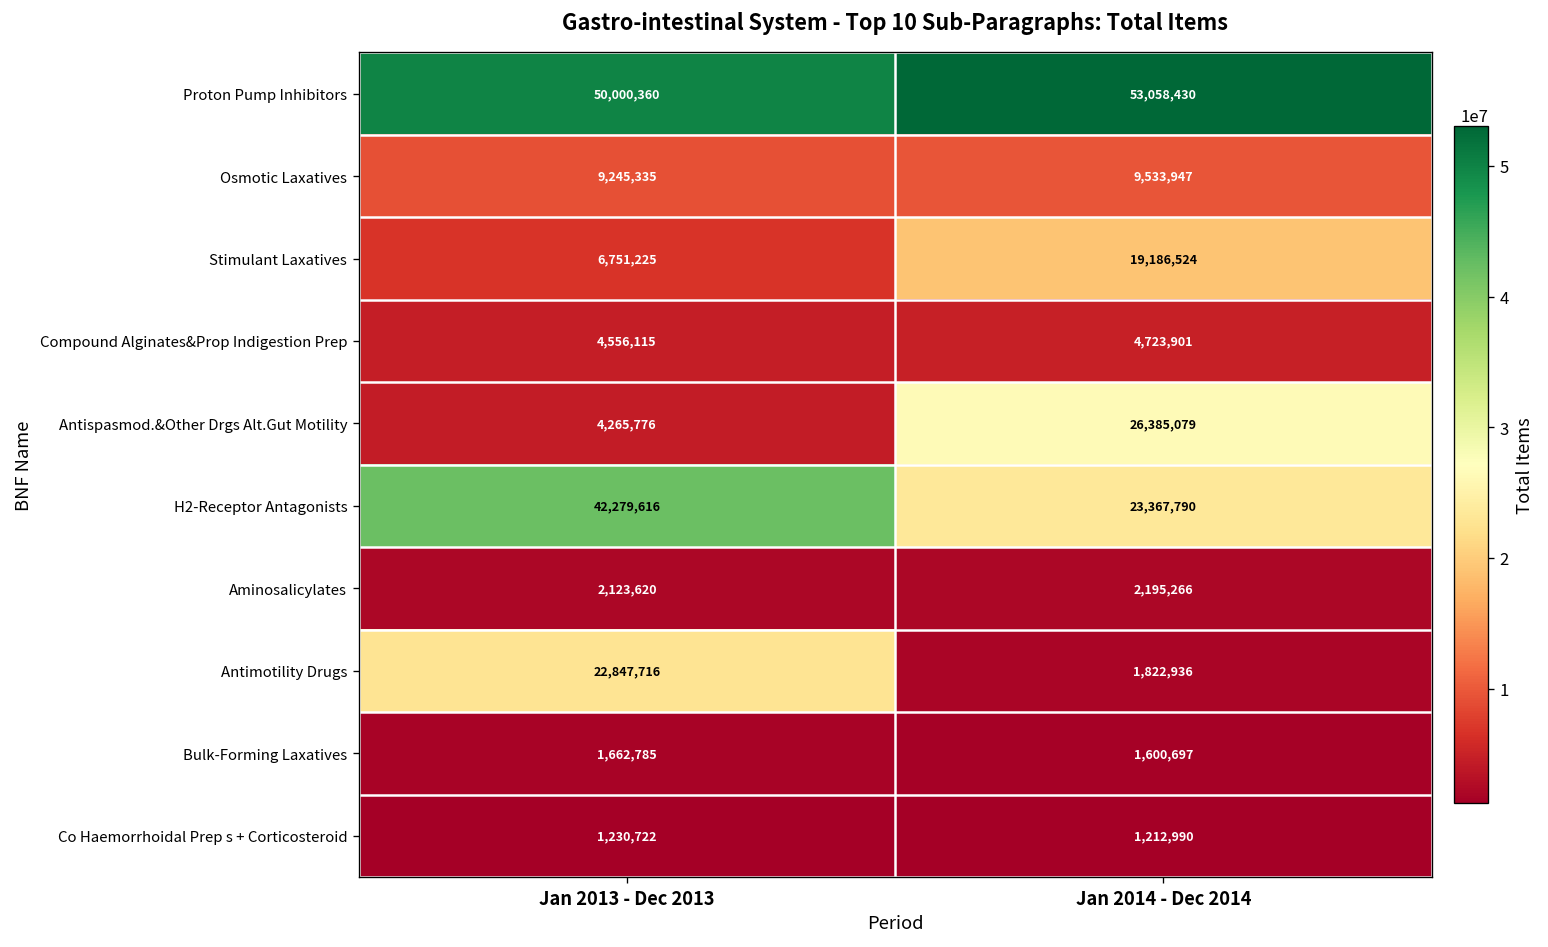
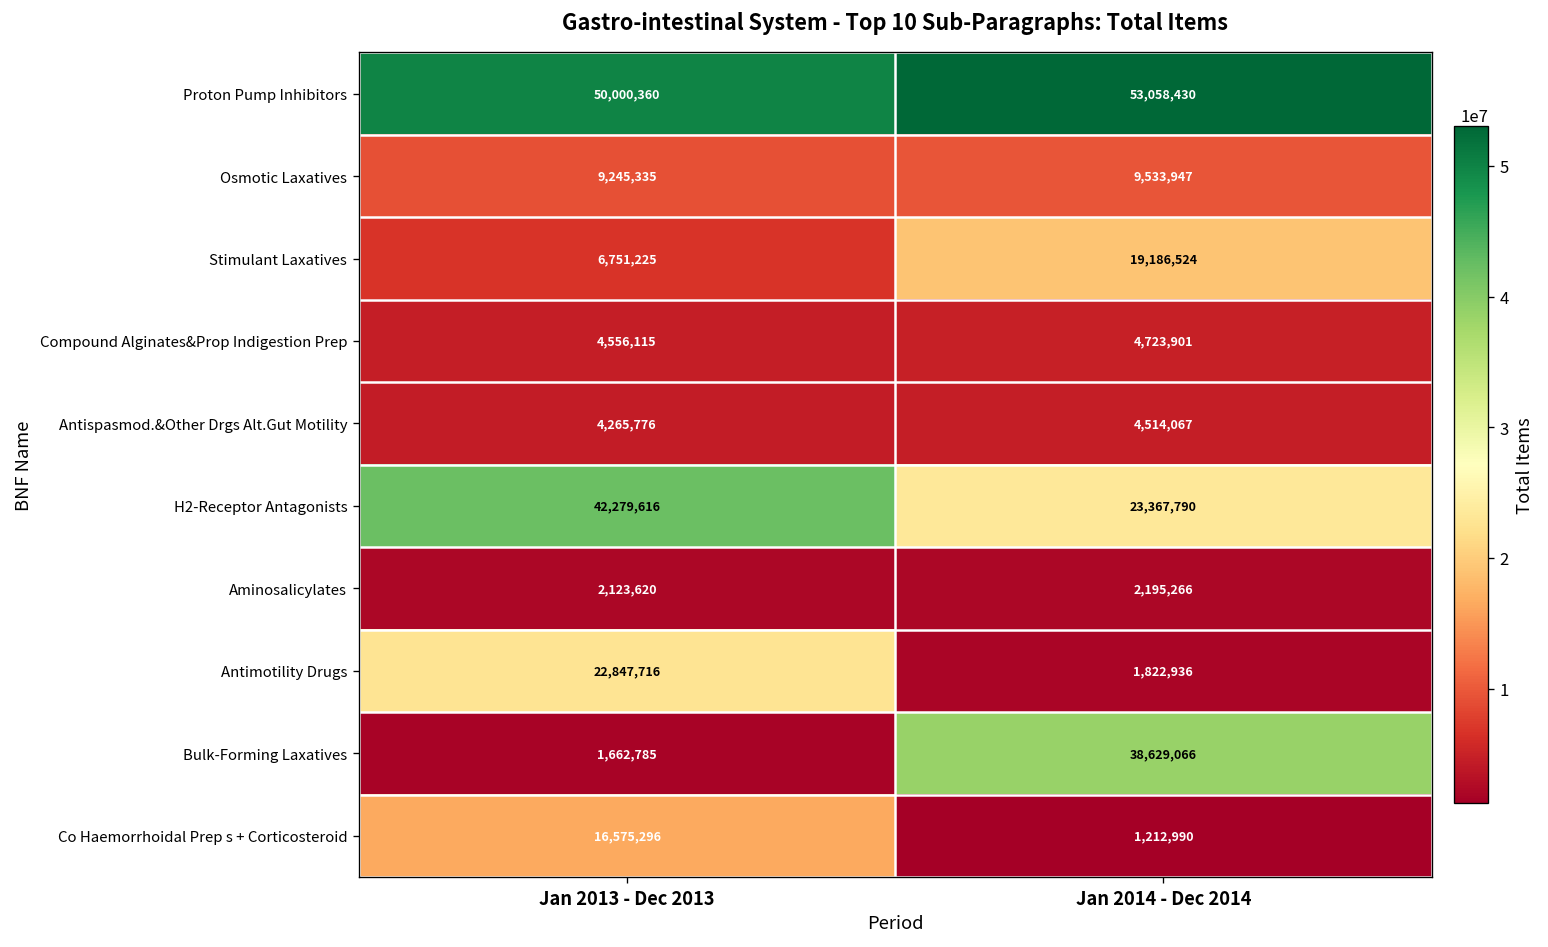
  {
    "Proton Pump Inhibitors": {
      "Jan 2013 - Dec 2013": "50,000,360",
      "Jan 2014 - Dec 2014": "53,058,430"
    },
    "Osmotic Laxatives": {
      "Jan 2013 - Dec 2013": "9,245,335",
      "Jan 2014 - Dec 2014": "9,533,947"
    },
    "Stimulant Laxatives": {
      "Jan 2013 - Dec 2013": "6,751,225",
      "Jan 2014 - Dec 2014": "19,186,524"
    },
    "Compound Alginates&Prop Indigestion Prep": {
      "Jan 2013 - Dec 2013": "4,556,115",
      "Jan 2014 - Dec 2014": "4,723,901"
    },
    "Antispasmod.&Other Drgs Alt.Gut Motility": {
      "Jan 2013 - Dec 2013": "4,265,776",
-     "Jan 2014 - Dec 2014": "26,385,079"
+     "Jan 2014 - Dec 2014": "4,514,067"
    },
    "H2-Receptor Antagonists": {
      "Jan 2013 - Dec 2013": "42,279,616",
      "Jan 2014 - Dec 2014": "23,367,790"
    },
    "Aminosalicylates": {
      "Jan 2013 - Dec 2013": "2,123,620",
      "Jan 2014 - Dec 2014": "2,195,266"
    },
    "Antimotility Drugs": {
      "Jan 2013 - Dec 2013": "22,847,716",
      "Jan 2014 - Dec 2014": "1,822,936"
    },
    "Bulk-Forming Laxatives": {
      "Jan 2013 - Dec 2013": "1,662,785",
-     "Jan 2014 - Dec 2014": "1,600,697"
+     "Jan 2014 - Dec 2014": "38,629,066"
    },
    "Co Haemorrhoidal Prep s + Corticosteroid": {
-     "Jan 2013 - Dec 2013": "1,230,722",
+     "Jan 2013 - Dec 2013": "16,575,296",
      "Jan 2014 - Dec 2014": "1,212,990"
    }
  }
